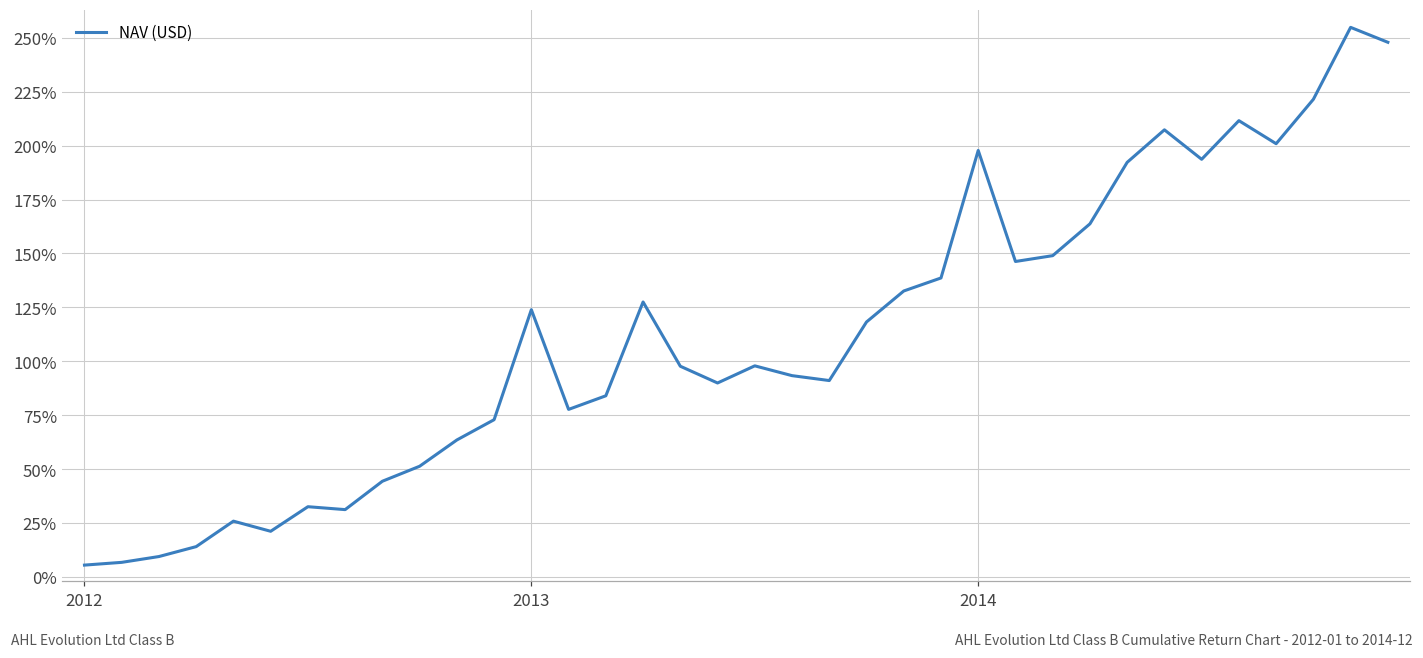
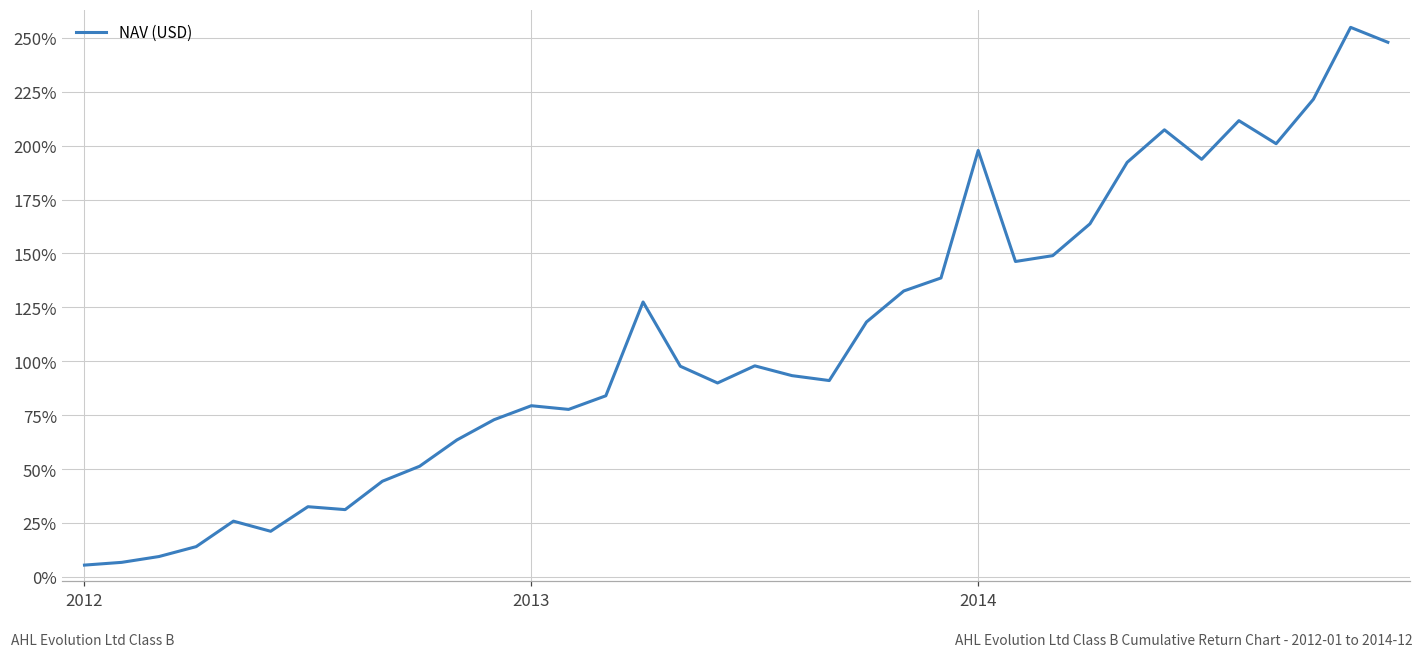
  {
    "2012": "6%",
-   "2013": "124%",
+   "2013": "79%",
    "2014": "198%"
  }
